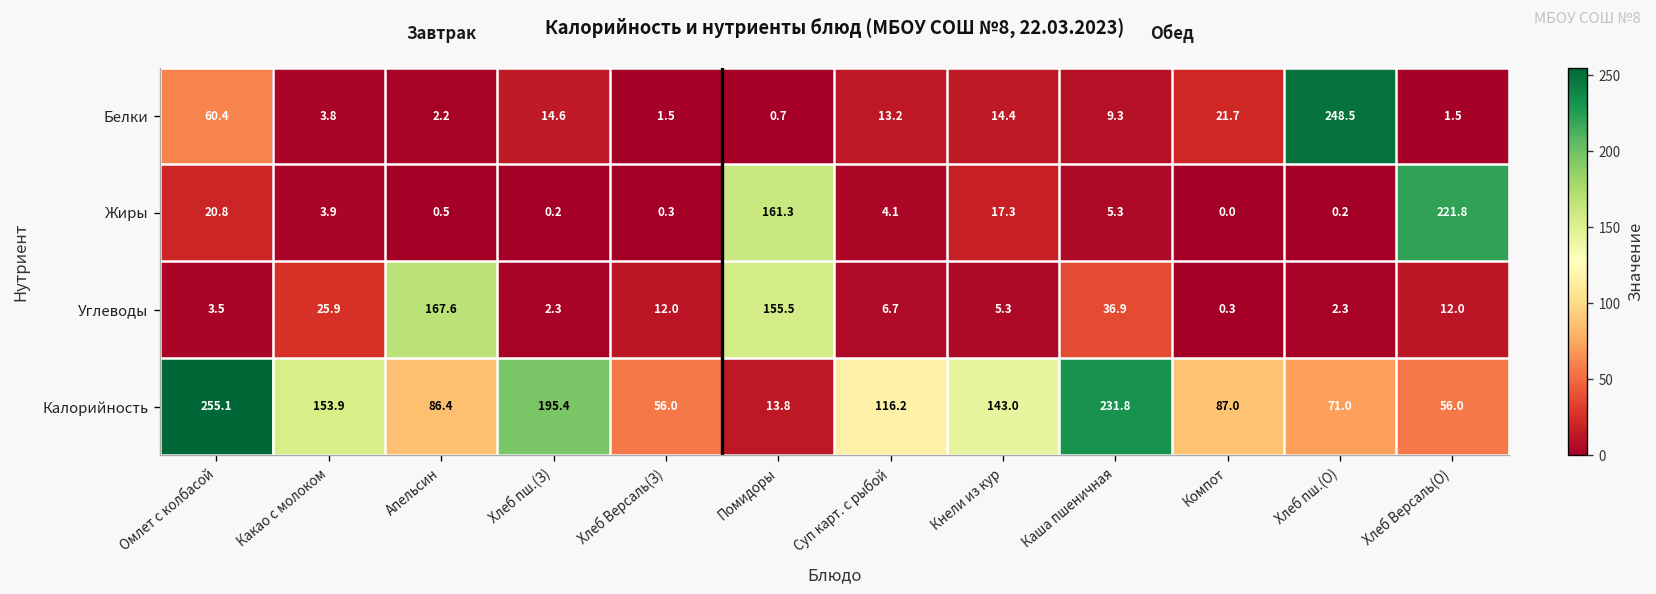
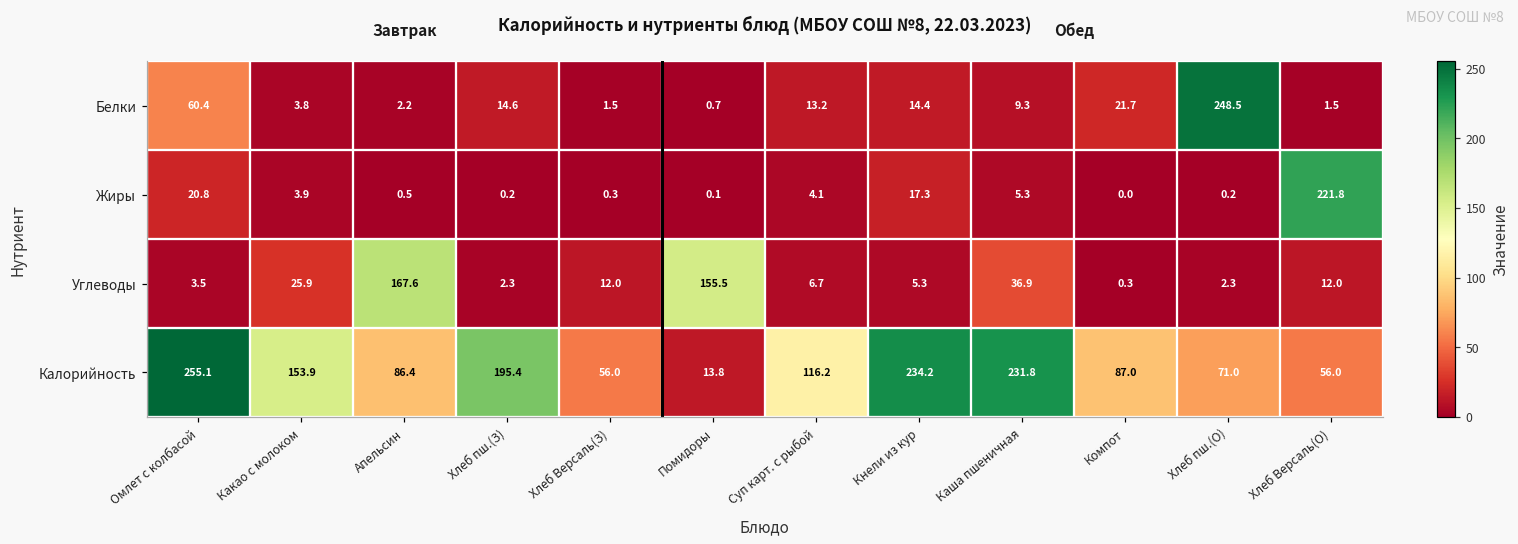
  {
    "Белки": {
      "Омлет с колбасой": 60.4,
      "Какао с молоком": 3.8,
      "Апельсин": 2.2,
      "Хлеб пш.(З)": 14.6,
      "Хлеб Версаль(З)": 1.5,
      "Помидоры": 0.7,
      "Суп карт. с рыбой": 13.2,
      "Кнели из кур": 14.4,
      "Каша пшеничная": 9.3,
      "Компот": 21.7,
      "Хлеб пш.(О)": 248.5,
      "Хлеб Версаль(О)": 1.5
    },
    "Жиры": {
      "Омлет с колбасой": 20.8,
      "Какао с молоком": 3.9,
      "Апельсин": 0.5,
      "Хлеб пш.(З)": 0.2,
      "Хлеб Версаль(З)": 0.3,
-     "Помидоры": 161.3,
+     "Помидоры": 0.1,
      "Суп карт. с рыбой": 4.1,
      "Кнели из кур": 17.3,
      "Каша пшеничная": 5.3,
      "Компот": 0.0,
      "Хлеб пш.(О)": 0.2,
      "Хлеб Версаль(О)": 221.8
    },
    "Углеводы": {
      "Омлет с колбасой": 3.5,
      "Какао с молоком": 25.9,
      "Апельсин": 167.6,
      "Хлеб пш.(З)": 2.3,
      "Хлеб Версаль(З)": 12.0,
      "Помидоры": 155.5,
      "Суп карт. с рыбой": 6.7,
      "Кнели из кур": 5.3,
      "Каша пшеничная": 36.9,
      "Компот": 0.3,
      "Хлеб пш.(О)": 2.3,
      "Хлеб Версаль(О)": 12.0
    },
    "Калорийность": {
      "Омлет с колбасой": 255.1,
      "Какао с молоком": 153.9,
      "Апельсин": 86.4,
      "Хлеб пш.(З)": 195.4,
      "Хлеб Версаль(З)": 56.0,
      "Помидоры": 13.8,
      "Суп карт. с рыбой": 116.2,
-     "Кнели из кур": 143.0,
+     "Кнели из кур": 234.2,
      "Каша пшеничная": 231.8,
      "Компот": 87.0,
      "Хлеб пш.(О)": 71.0,
      "Хлеб Версаль(О)": 56.0
    }
  }
